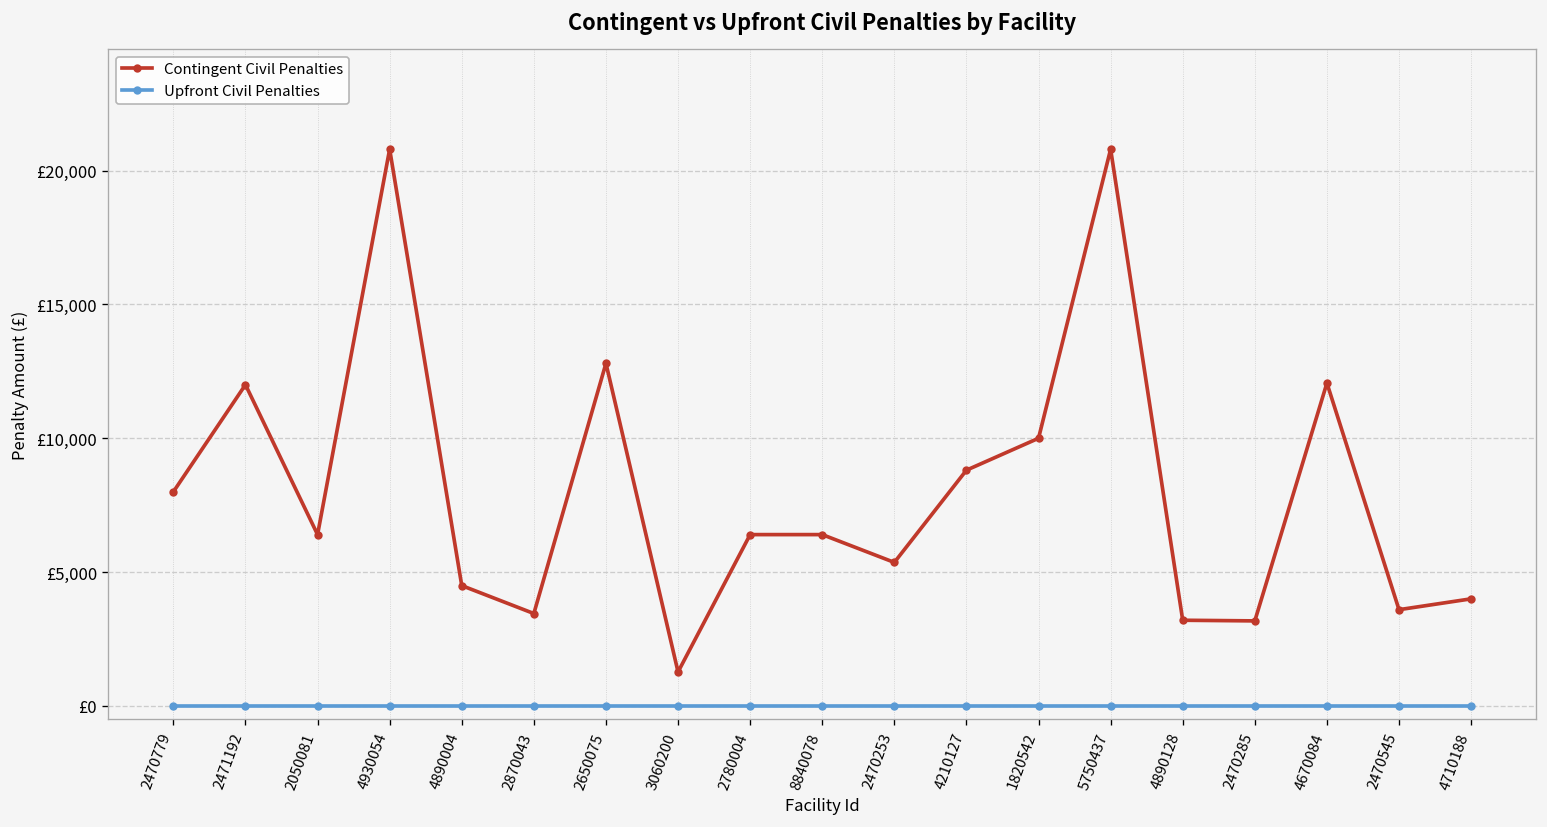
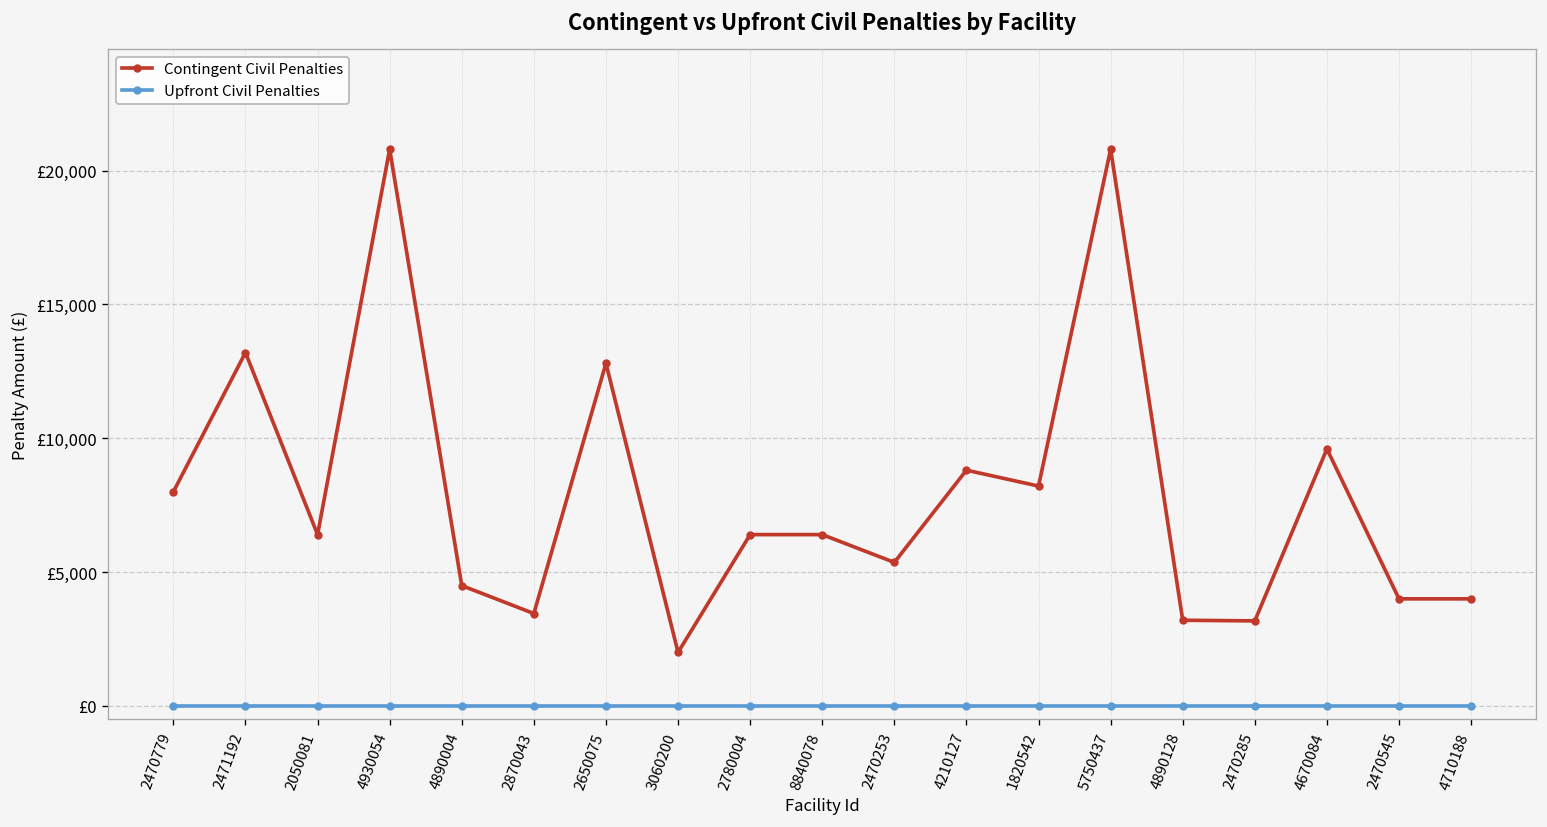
  {
    "Contingent Civil Penalties": {
      "2470779": "£8,000",
-     "2471192": "£12,000",
+     "2471192": "£13,200",
      "2050081": "£6,400",
      "4930054": "£20,800",
      "4890004": "£4,500",
      "2870043": "£3,500",
      "2650075": "£12,800",
-     "3060200": "£1,300",
+     "3060200": "£2,000",
      "2780004": "£6,400",
      "8840078": "£6,400",
      "2470253": "£5,400",
      "4210127": "£8,800",
-     "1820542": "£10,000",
+     "1820542": "£8,200",
      "5750437": "£20,800",
      "4890128": "£3,200",
      "2470285": "£3,200",
-     "4670084": "£12,100",
-     "2470545": "£3,600",
+     "4670084": "£9,600",
+     "2470545": "£4,000",
      "4710188": "£4,000"
    },
    "Upfront Civil Penalties": {
      "2470779": "£0",
      "2471192": "£0",
      "2050081": "£0",
      "4930054": "£0",
      "4890004": "£0",
      "2870043": "£0",
      "2650075": "£0",
      "3060200": "£0",
      "2780004": "£0",
      "8840078": "£0",
      "2470253": "£0",
      "4210127": "£0",
      "1820542": "£0",
      "5750437": "£0",
      "4890128": "£0",
      "2470285": "£0",
      "4670084": "£0",
      "2470545": "£0",
      "4710188": "£0"
    }
  }
